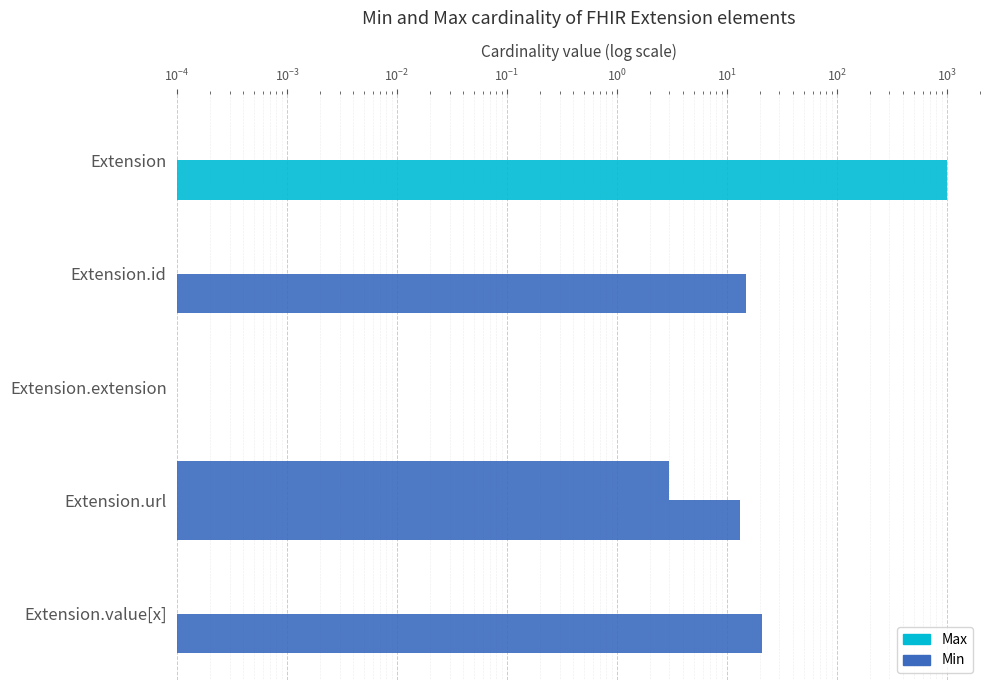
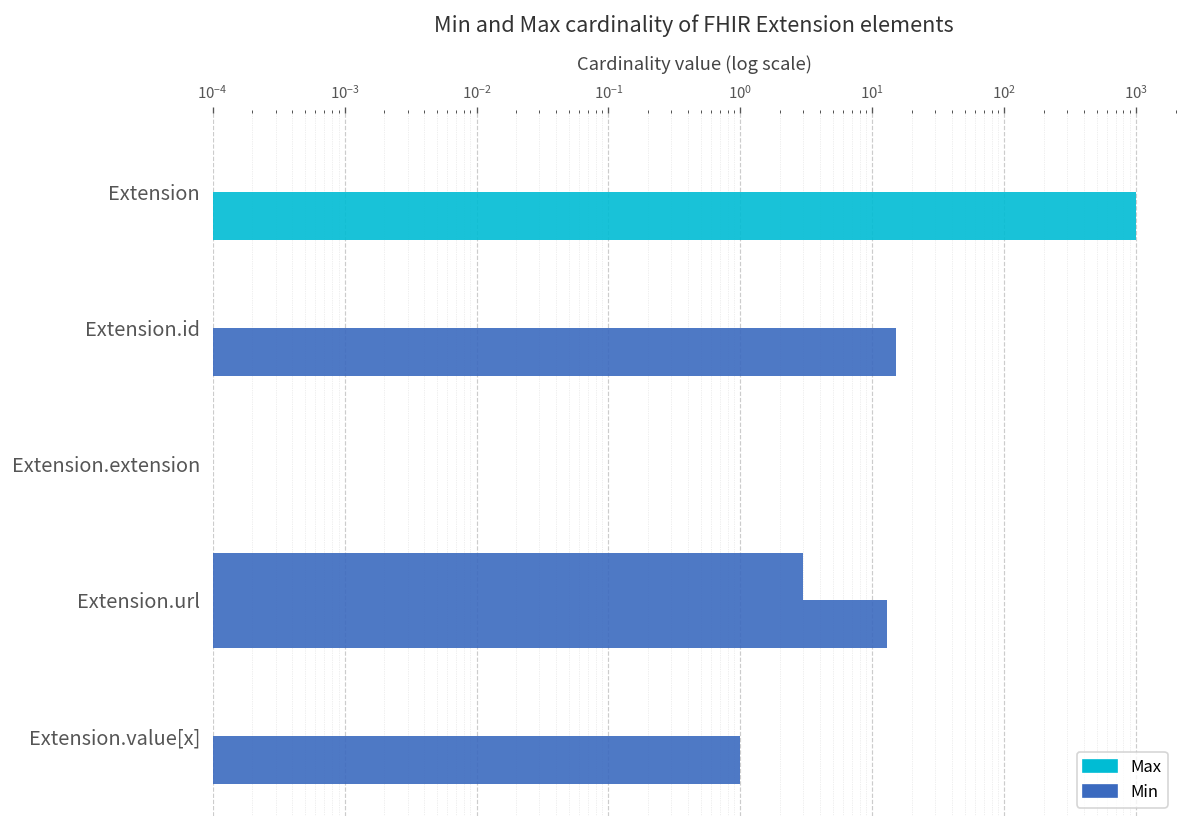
  {
    "Max": {
      "Extension": 1000,
      "Extension.id": 15,
      "Extension.url": 13,
-     "Extension.value[x]": 21
+     "Extension.value[x]": 1
    },
    "Min": {
      "Extension.url": 3
    }
  }
